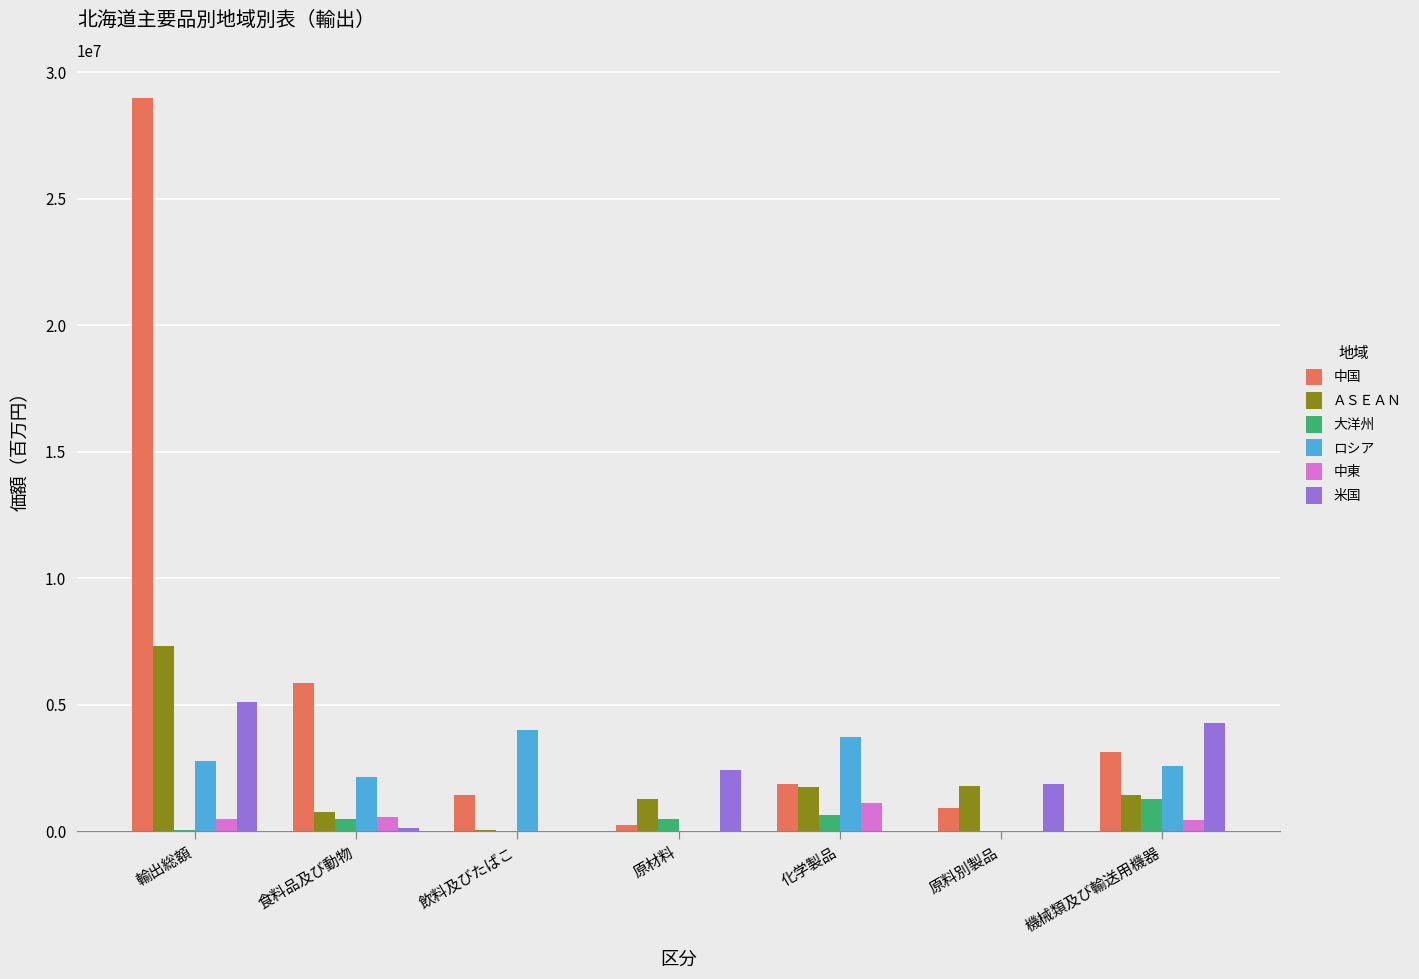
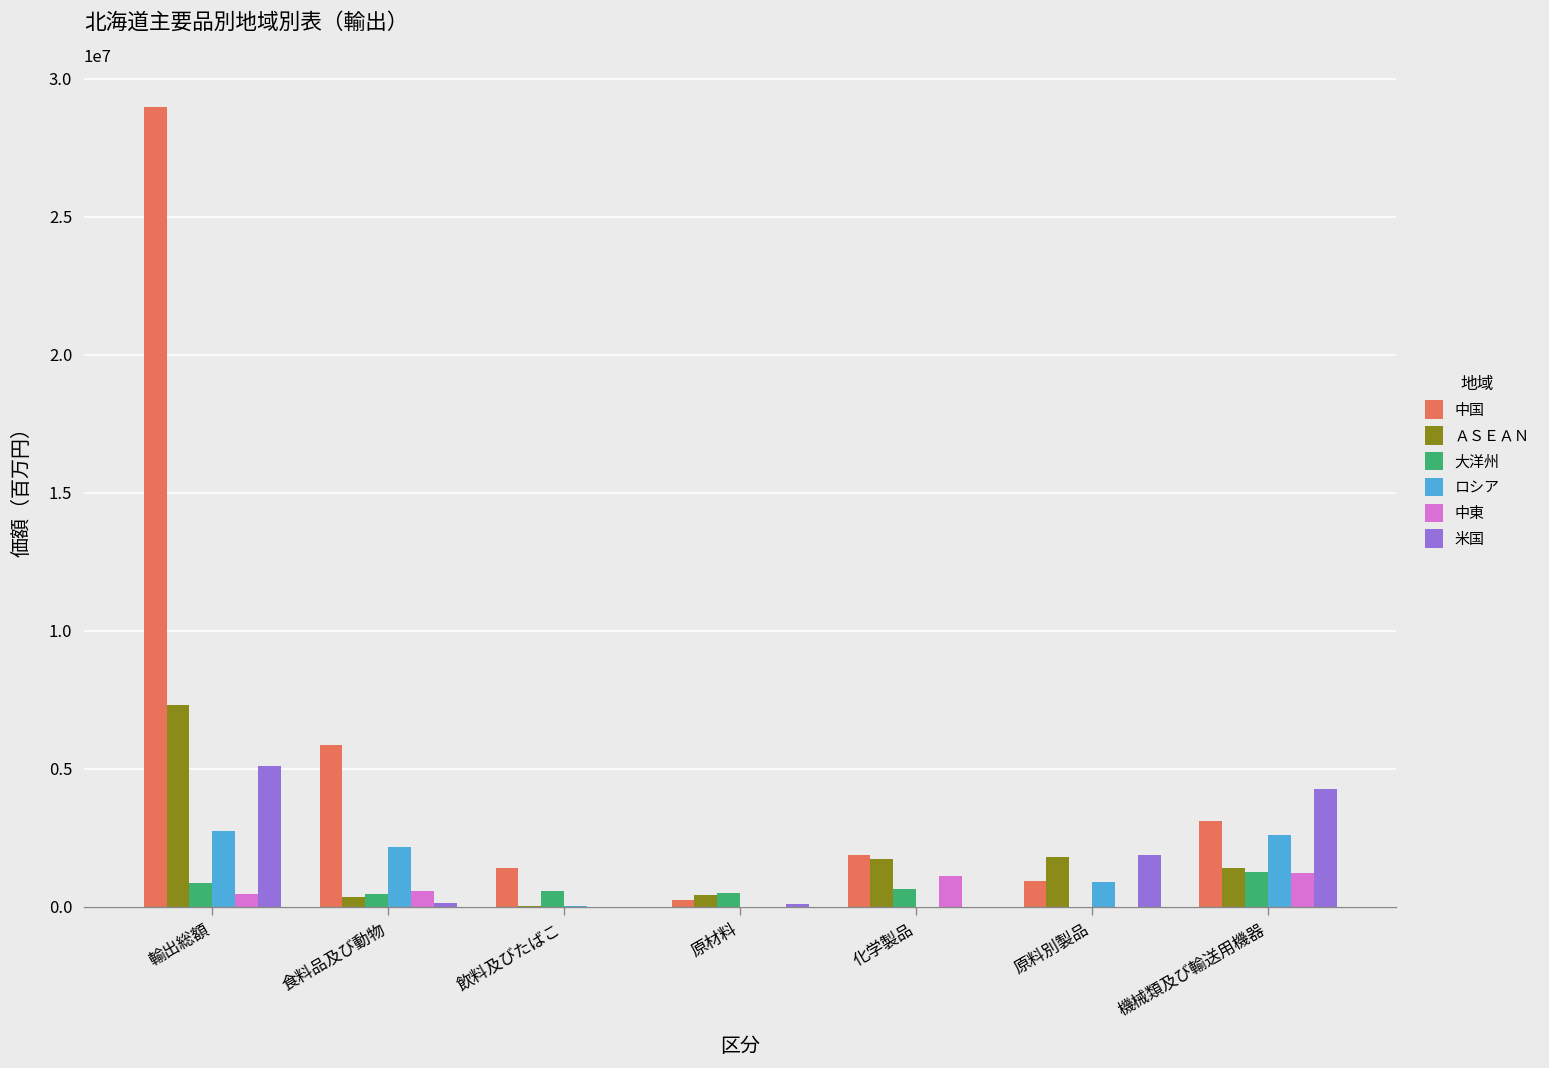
  {
    "中国": {
      "輸出総額": 29000000,
      "食料品及び動物": 5900000,
      "飲料及びたばこ": 1400000,
      "原材料": 300000,
      "化学製品": 1900000,
      "原料別製品": 900000,
      "機械類及び輸送用機器": 3100000
    },
    "ＡＳＥＡＮ": {
      "輸出総額": 7300000,
-     "食料品及び動物": 800000,
-     "原材料": 1300000,
+     "食料品及び動物": 400000,
+     "原材料": 400000,
      "化学製品": 1700000,
      "原料別製品": 1800000,
      "機械類及び輸送用機器": 1400000
    },
    "大洋州": {
-     "輸出総額": 0,
+     "輸出総額": 900000,
      "食料品及び動物": 500000,
-     "飲料及びたばこ": 0,
+     "飲料及びたばこ": 600000,
      "原材料": 500000,
      "化学製品": 600000,
      "機械類及び輸送用機器": 1300000
    },
    "ロシア": {
      "輸出総額": 2800000,
      "食料品及び動物": 2200000,
-     "飲料及びたばこ": 4000000,
+     "飲料及びたばこ": 0,
      "原材料": 0,
-     "化学製品": 3700000,
-     "原料別製品": 0,
+     "化学製品": 0,
+     "原料別製品": 900000,
      "機械類及び輸送用機器": 2600000
    },
    "中東": {
      "輸出総額": 500000,
      "食料品及び動物": 600000,
      "飲料及びたばこ": 0,
      "原材料": 0,
      "化学製品": 1100000,
-     "機械類及び輸送用機器": 400000
+     "機械類及び輸送用機器": 1200000
    },
    "米国": {
      "輸出総額": 5100000,
      "食料品及び動物": 100000,
-     "原材料": 2400000,
+     "原材料": 100000,
      "化学製品": 0,
      "原料別製品": 1900000,
      "機械類及び輸送用機器": 4300000
    }
  }
